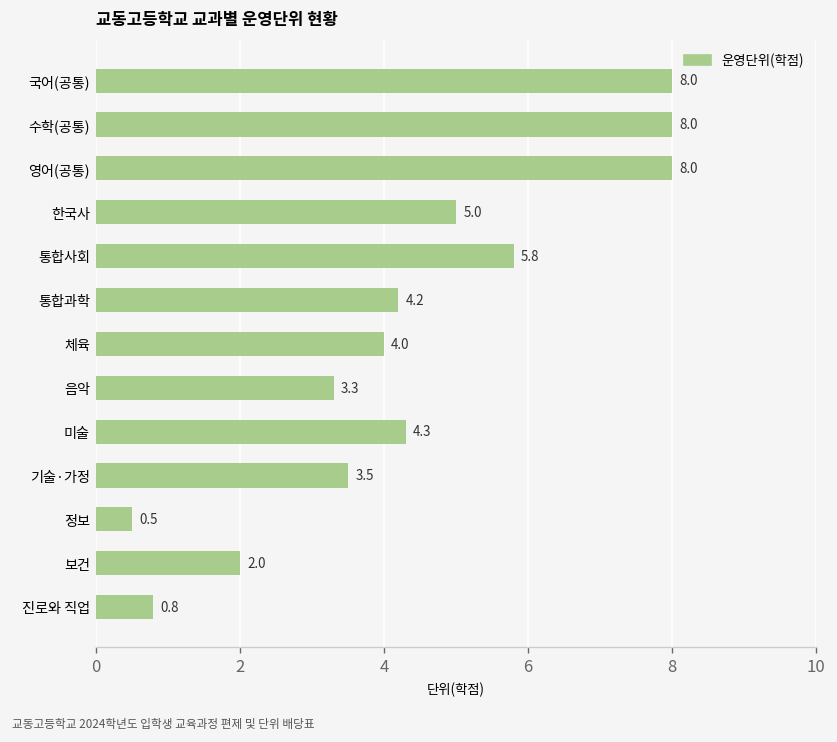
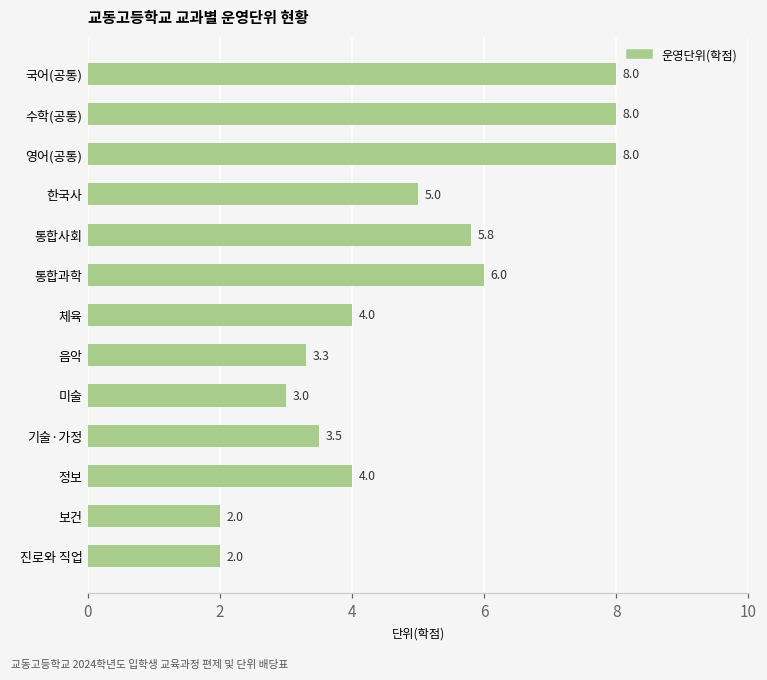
  {
    "국어(공통)": 8.0,
    "수학(공통)": 8.0,
    "영어(공통)": 8.0,
    "한국사": 5.0,
    "통합사회": 5.8,
-   "통합과학": 4.2,
+   "통합과학": 6.0,
    "체육": 4.0,
    "음악": 3.3,
-   "미술": 4.3,
+   "미술": 3.0,
    "기술·가정": 3.5,
-   "정보": 0.5,
+   "정보": 4.0,
    "보건": 2.0,
-   "진로와 직업": 0.8
+   "진로와 직업": 2.0
  }
